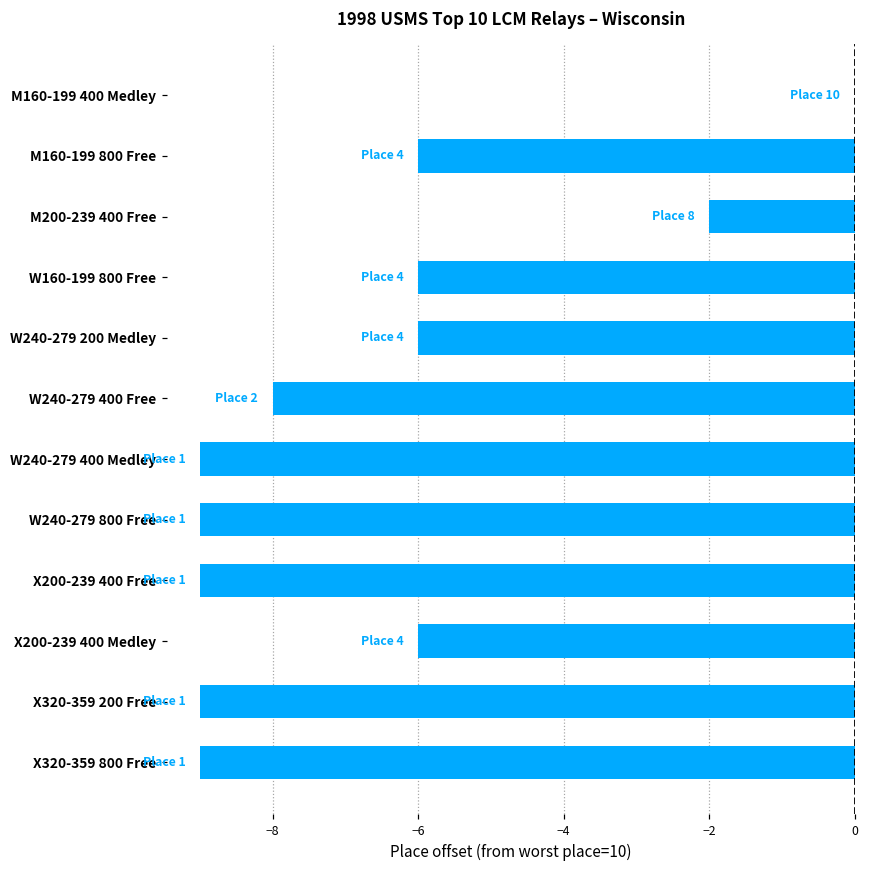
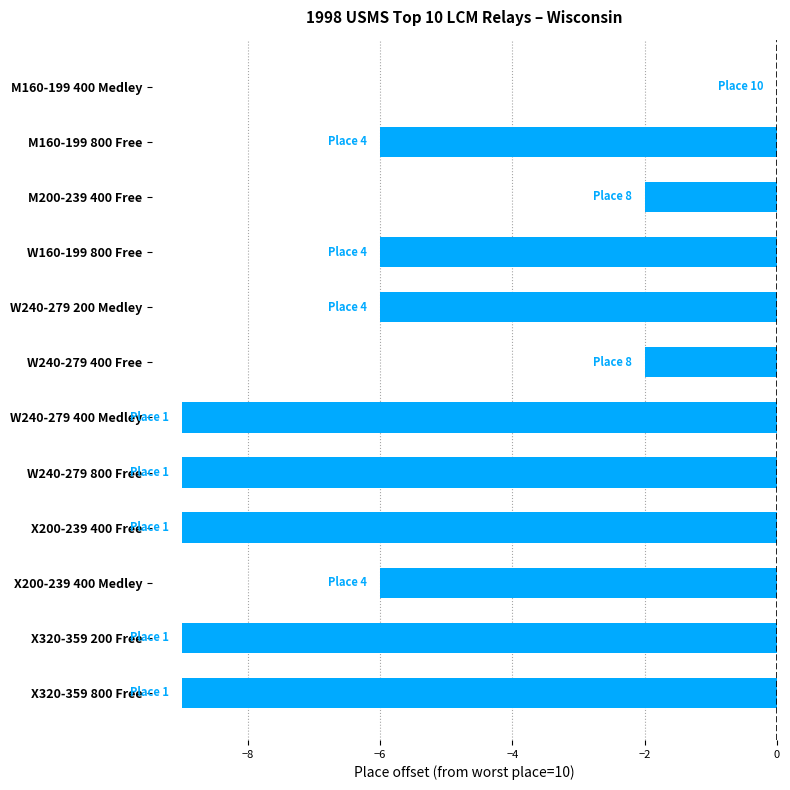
  {
-   "W240-279 400 Free": 2
+   "W240-279 400 Free": 8
  }
